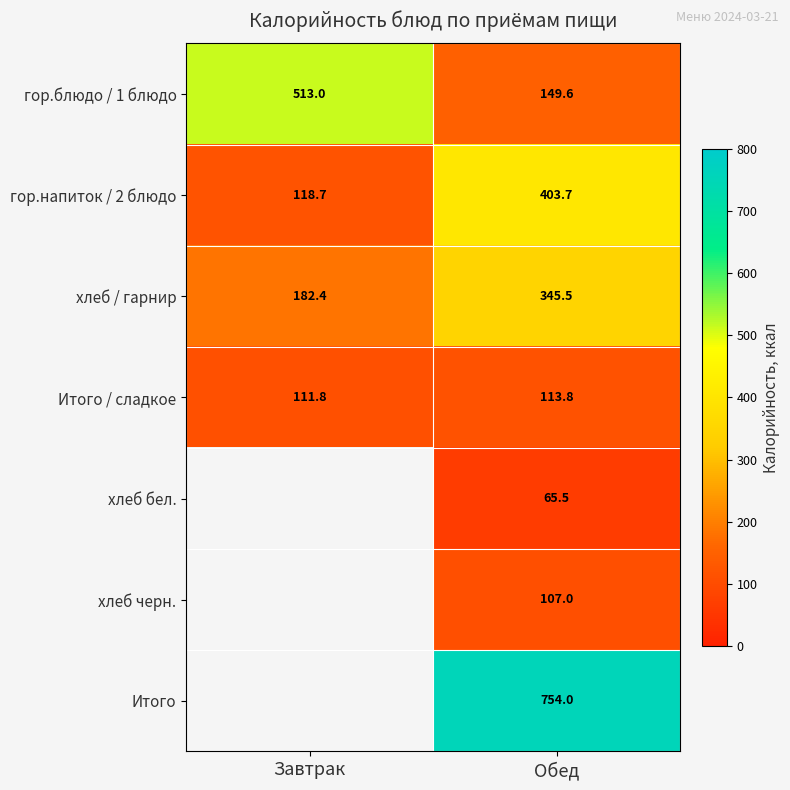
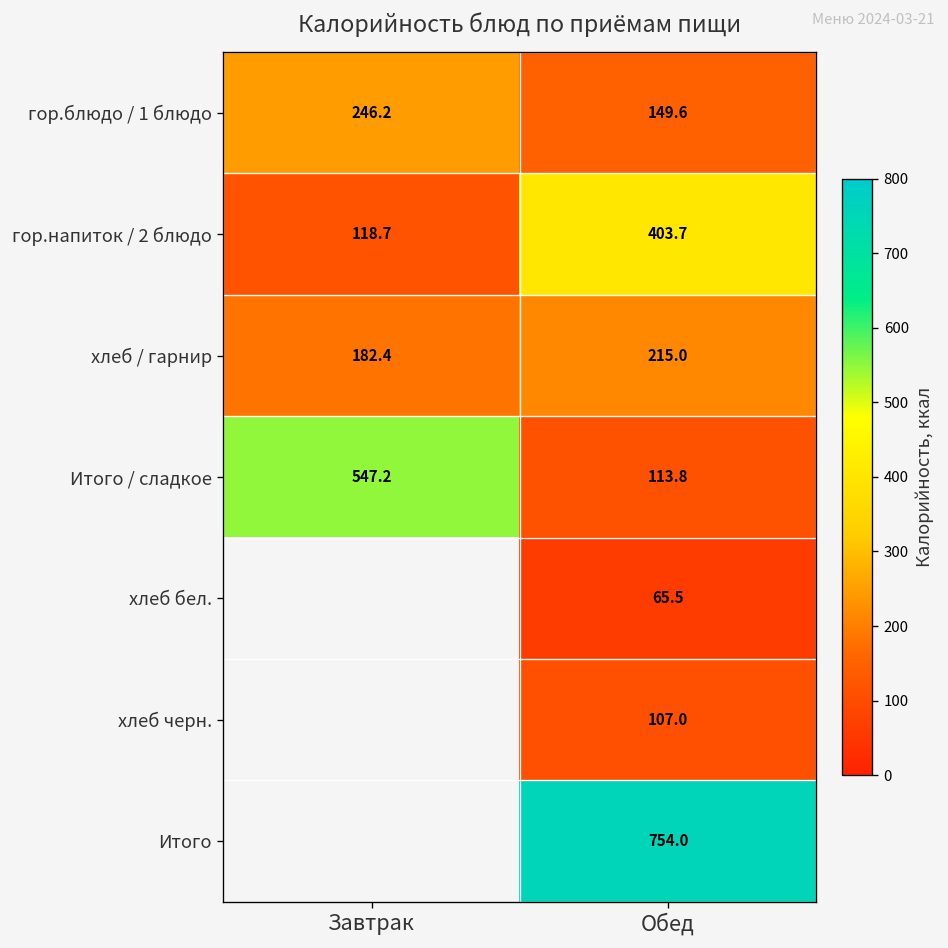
  {
    "гор.блюдо / 1 блюдо": {
-     "Завтрак": 513.0,
+     "Завтрак": 246.2,
      "Обед": 149.6
    },
    "гор.напиток / 2 блюдо": {
      "Завтрак": 118.7,
      "Обед": 403.7
    },
    "хлеб / гарнир": {
      "Завтрак": 182.4,
-     "Обед": 345.5
+     "Обед": 215.0
    },
    "Итого / сладкое": {
-     "Завтрак": 111.8,
+     "Завтрак": 547.2,
      "Обед": 113.8
    },
    "хлеб бел.": {
      "Обед": 65.5
    },
    "хлеб черн.": {
      "Обед": 107.0
    },
    "Итого": {
      "Обед": 754.0
    }
  }
